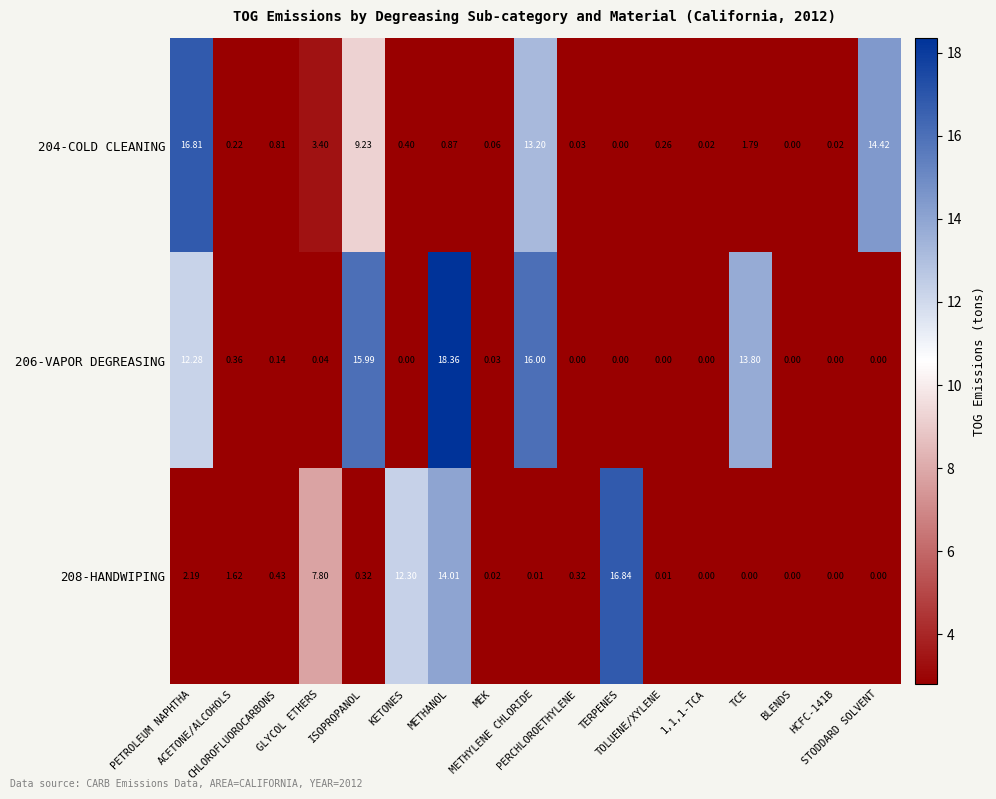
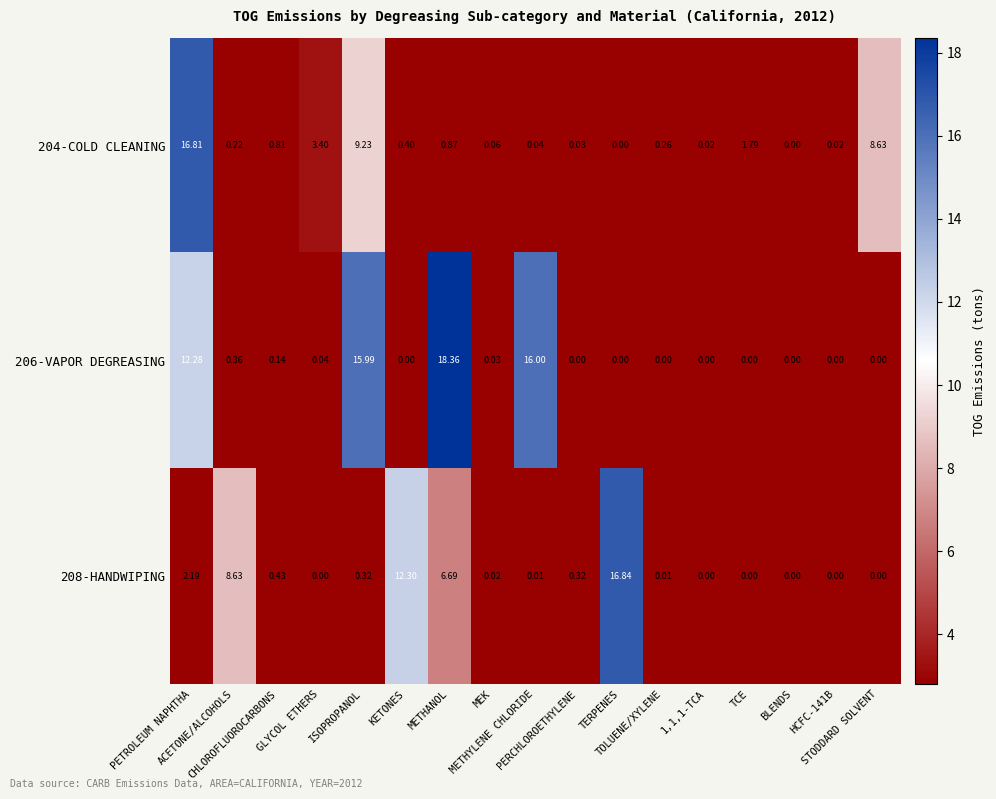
  {
    "204-COLD CLEANING": {
      "PETROLEUM NAPHTHA": 16.81,
      "ACETONE/ALCOHOLS": 0.22,
      "CHLOROFLUOROCARBONS": 0.81,
      "GLYCOL ETHERS": 3.40,
      "ISOPROPANOL": 9.23,
      "KETONES": 0.40,
      "METHANOL": 0.87,
      "MEK": 0.06,
-     "METHYLENE CHLORIDE": 13.20,
+     "METHYLENE CHLORIDE": 0.04,
      "PERCHLOROETHYLENE": 0.03,
      "TERPENES": 0.00,
      "TOLUENE/XYLENE": 0.26,
      "1,1,1-TCA": 0.02,
      "TCE": 1.79,
      "BLENDS": 0.00,
      "HCFC-141B": 0.02,
-     "STODDARD SOLVENT": 14.42
+     "STODDARD SOLVENT": 8.63
    },
    "206-VAPOR DEGREASING": {
      "PETROLEUM NAPHTHA": 12.28,
      "ACETONE/ALCOHOLS": 0.36,
      "CHLOROFLUOROCARBONS": 0.14,
      "GLYCOL ETHERS": 0.04,
      "ISOPROPANOL": 15.99,
      "KETONES": 0.00,
      "METHANOL": 18.36,
      "MEK": 0.03,
      "METHYLENE CHLORIDE": 16.00,
      "PERCHLOROETHYLENE": 0.00,
      "TERPENES": 0.00,
      "TOLUENE/XYLENE": 0.00,
      "1,1,1-TCA": 0.00,
-     "TCE": 13.80,
+     "TCE": 0.00,
      "BLENDS": 0.00,
      "HCFC-141B": 0.00,
      "STODDARD SOLVENT": 0.00
    },
    "208-HANDWIPING": {
      "PETROLEUM NAPHTHA": 2.19,
-     "ACETONE/ALCOHOLS": 1.62,
+     "ACETONE/ALCOHOLS": 8.63,
      "CHLOROFLUOROCARBONS": 0.43,
-     "GLYCOL ETHERS": 7.80,
+     "GLYCOL ETHERS": 0.00,
      "ISOPROPANOL": 0.32,
      "KETONES": 12.30,
-     "METHANOL": 14.01,
+     "METHANOL": 6.69,
      "MEK": 0.02,
      "METHYLENE CHLORIDE": 0.01,
      "PERCHLOROETHYLENE": 0.32,
      "TERPENES": 16.84,
      "TOLUENE/XYLENE": 0.01,
      "1,1,1-TCA": 0.00,
      "TCE": 0.00,
      "BLENDS": 0.00,
      "HCFC-141B": 0.00,
      "STODDARD SOLVENT": 0.00
    }
  }
